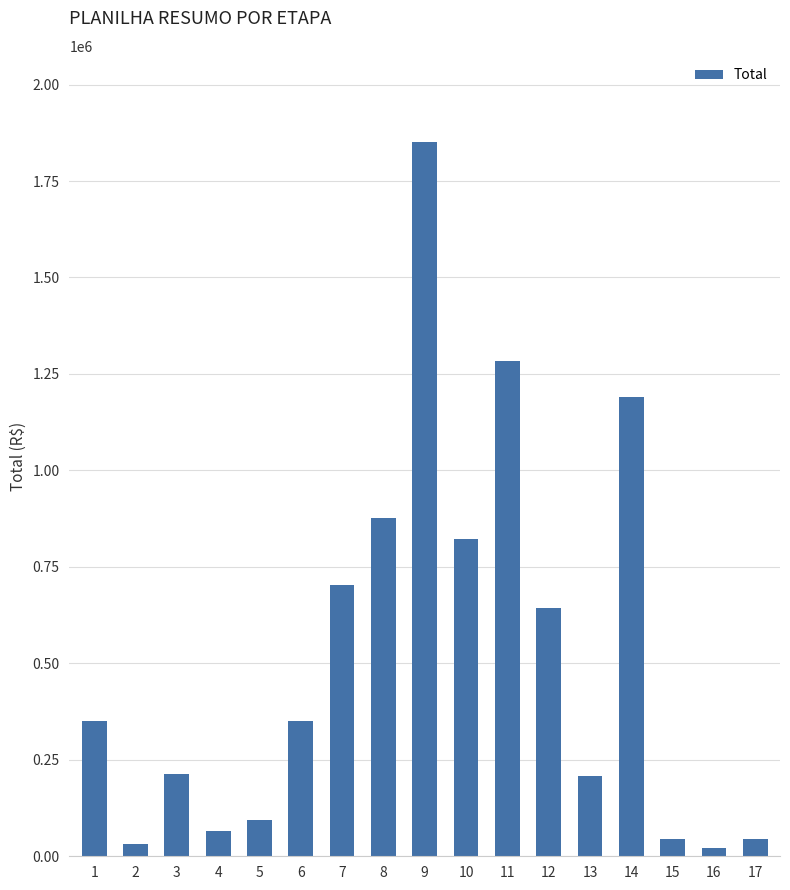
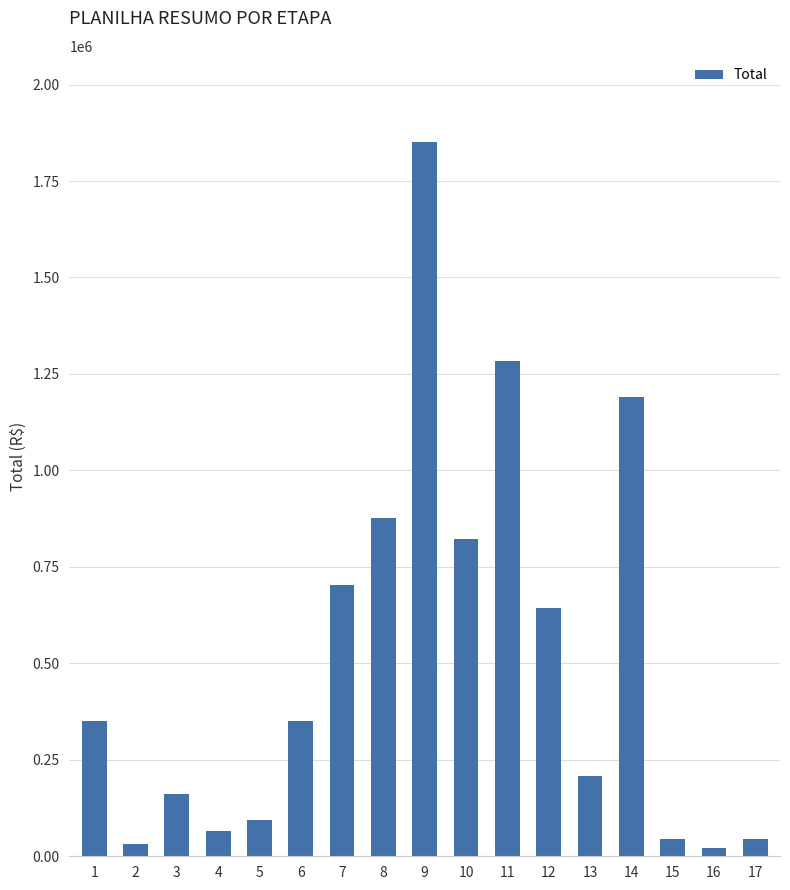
  {
    "1": 350000,
    "2": 30000,
-   "3": 210000,
+   "3": 160000,
    "4": 70000,
    "5": 90000,
    "6": 350000,
    "7": 700000,
    "8": 880000,
    "9": 1850000,
    "10": 820000,
    "11": 1280000,
    "12": 640000,
    "13": 210000,
    "14": 1190000,
    "15": 40000,
    "16": 20000,
    "17": 40000
  }
